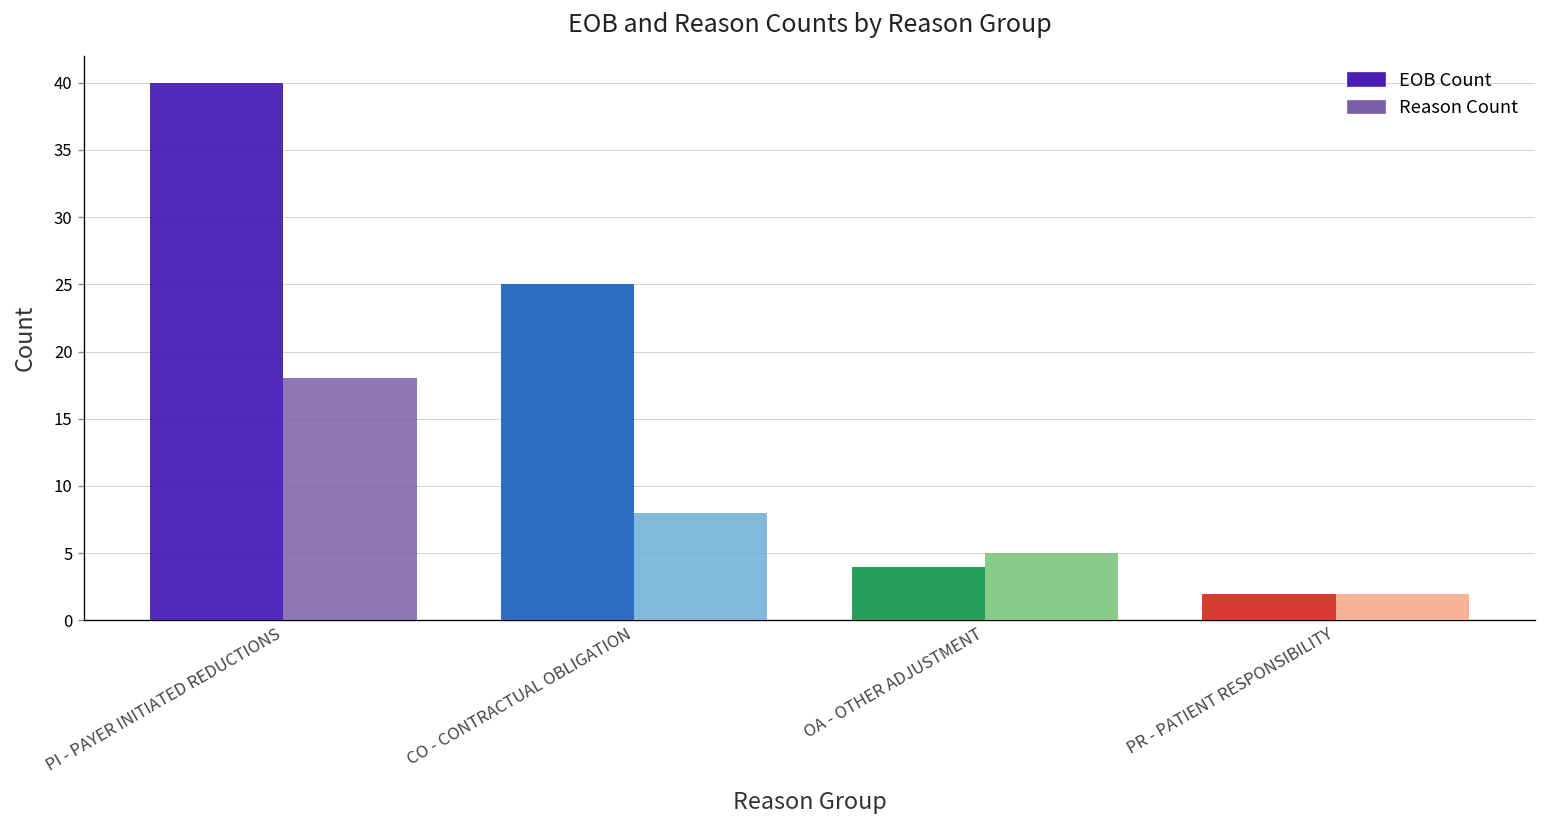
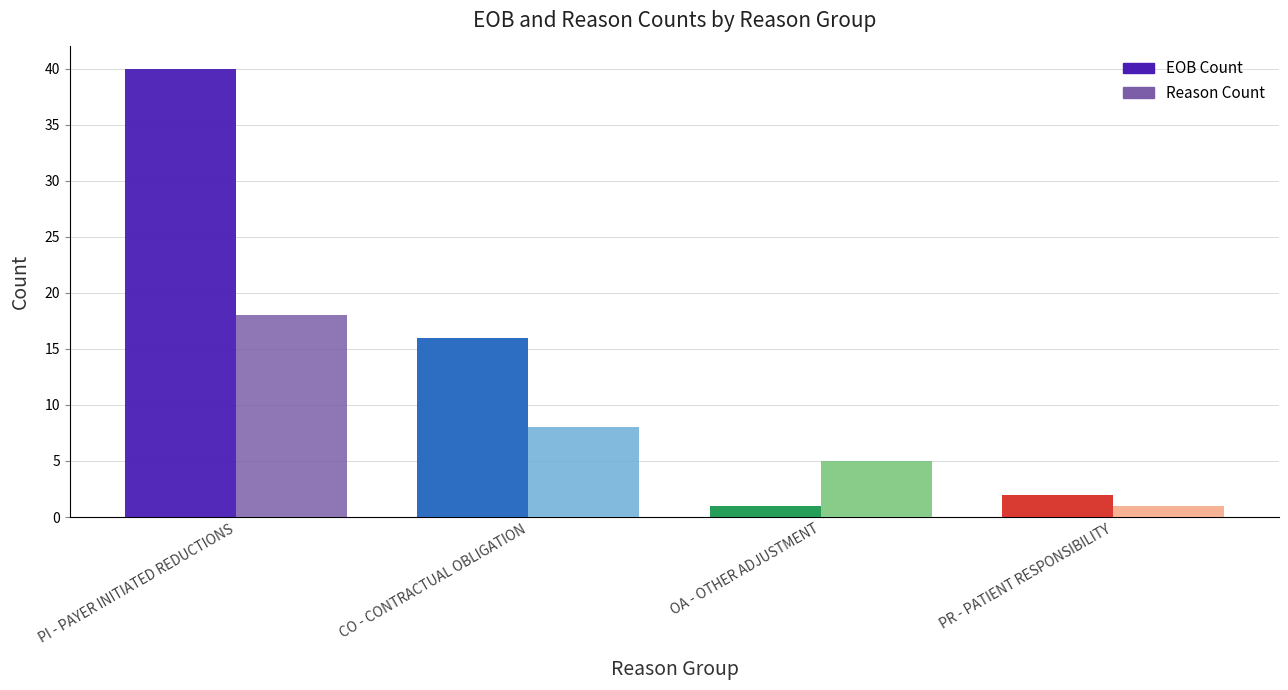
  {
    "EOB Count": {
      "PI - PAYER INITIATED REDUCTIONS": 40,
-     "CO - CONTRACTUAL OBLIGATION": 25,
-     "OA - OTHER ADJUSTMENT": 4,
+     "CO - CONTRACTUAL OBLIGATION": 16,
+     "OA - OTHER ADJUSTMENT": 1,
      "PR - PATIENT RESPONSIBILITY": 2
    },
    "Reason Count": {
      "PI - PAYER INITIATED REDUCTIONS": 18,
      "CO - CONTRACTUAL OBLIGATION": 8,
      "OA - OTHER ADJUSTMENT": 5,
-     "PR - PATIENT RESPONSIBILITY": 2
+     "PR - PATIENT RESPONSIBILITY": 1
    }
  }
